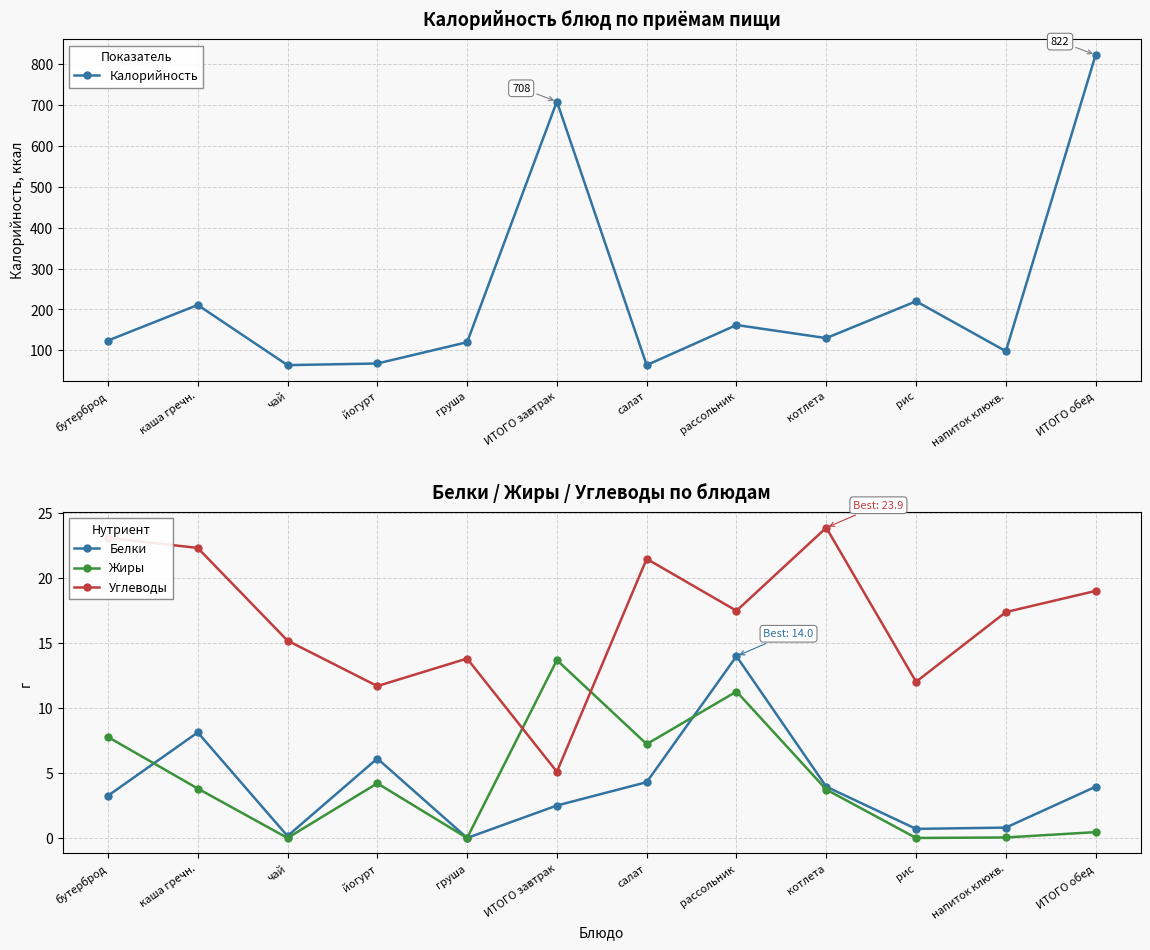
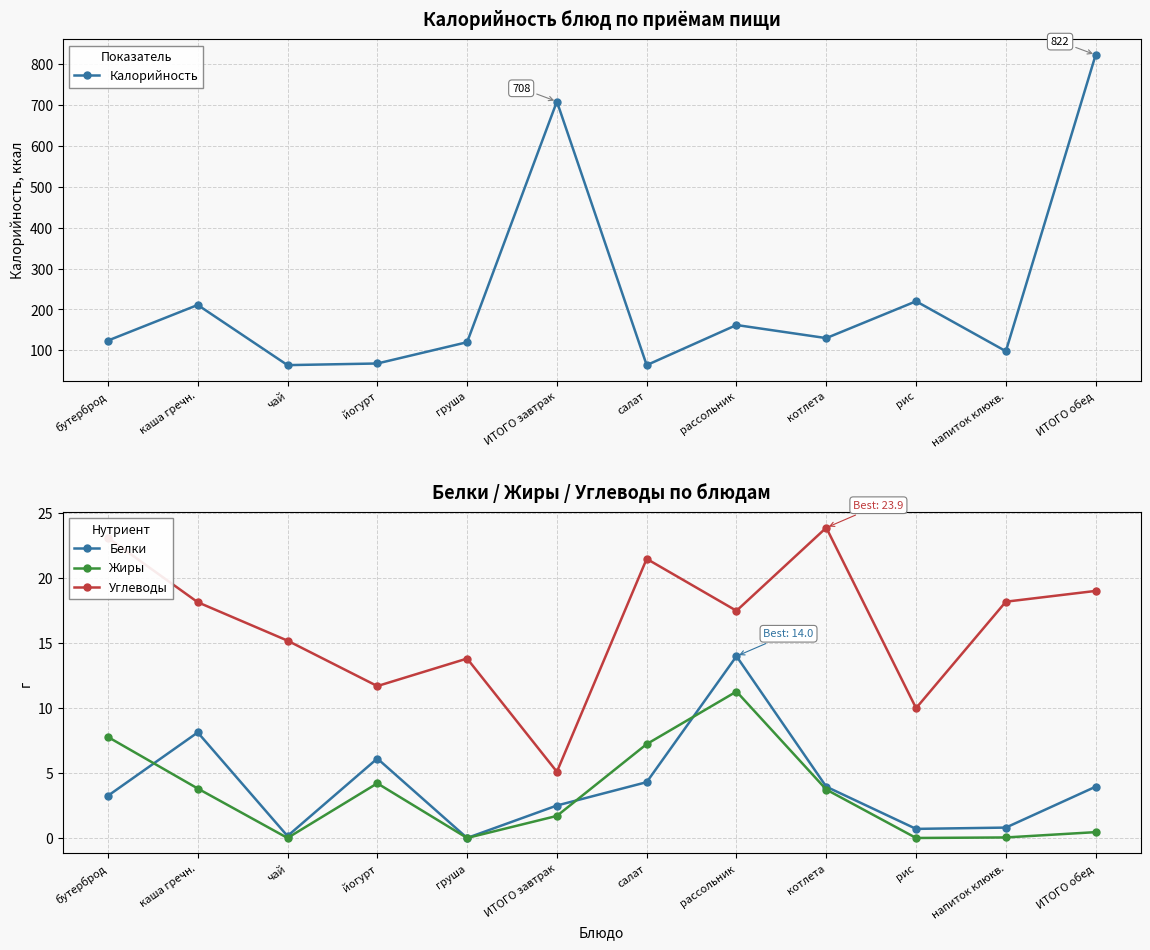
  {
    "Калорийность блюд по приёмам пищи": {
      "бутерброд": 120,
      "каша гречн.": 210,
      "чай": 60,
      "йогурт": 70,
      "груша": 120,
      "салат": 60,
      "рассольник": 160,
      "котлета": 130,
      "рис": 220,
      "напиток клюкв.": 100
    },
    "Белки / Жиры / Углеводы по блюдам": {
      "Белки": {
        "бутерброд": 3.3,
        "каша гречн.": 8.1,
        "йогурт": 6.1,
        "ИТОГО завтрак": 2.5,
        "салат": 4.3,
        "котлета": 4.0,
        "рис": 0.7,
        "напиток клюкв.": 0.8,
        "ИТОГО обед": 4.0
      },
      "Жиры": {
        "бутерброд": 7.8,
        "каша гречн.": 3.8,
        "йогурт": 4.2,
-       "ИТОГО завтрак": 13.7,
+       "ИТОГО завтрак": 1.7,
        "салат": 7.2,
        "рассольник": 11.3,
        "котлета": 3.7,
        "рис": 0.0,
        "напиток клюкв.": 0.0,
        "ИТОГО обед": 0.5
      },
      "Углеводы": {
-       "каша гречн.": 22.3,
+       "каша гречн.": 18.2,
        "чай": 15.2,
        "йогурт": 11.7,
        "груша": 13.8,
        "ИТОГО завтрак": 5.1,
        "салат": 21.5,
        "рассольник": 17.5,
-       "рис": 12.0,
-       "напиток клюкв.": 17.4,
+       "рис": 10.0,
+       "напиток клюкв.": 18.2,
        "ИТОГО обед": 19.0
      }
    }
  }
